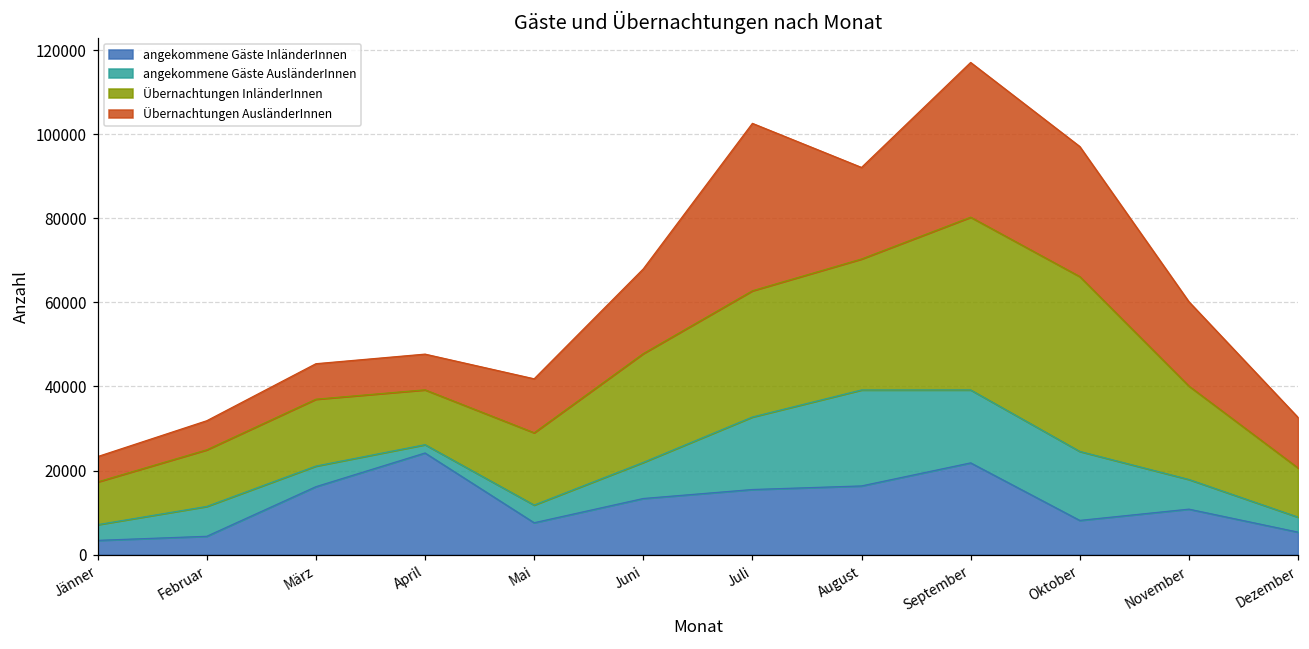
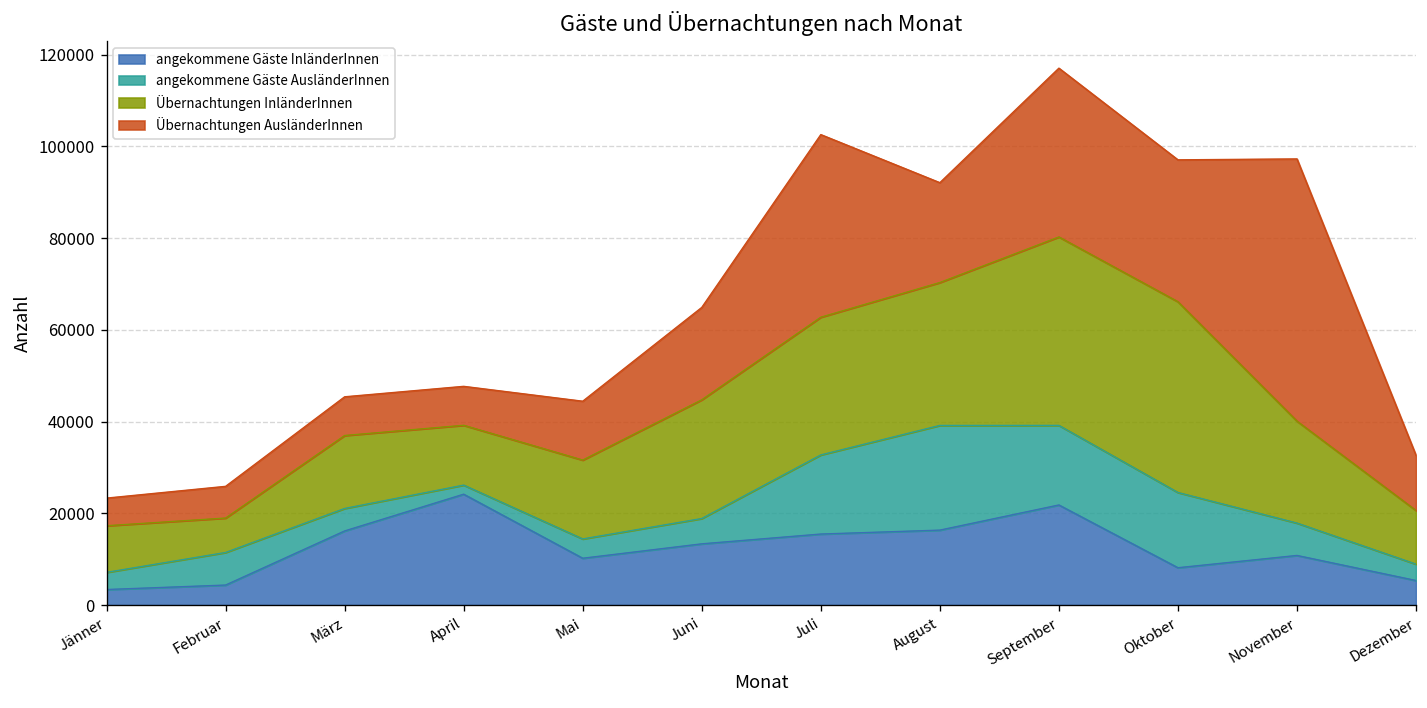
  {
    "angekommene Gäste InländerInnen": {
      "Jänner": 3000,
      "Februar": 4000,
      "März": 16000,
      "April": 24000,
-     "Mai": 8000,
+     "Mai": 10000,
      "Juni": 13000,
      "Juli": 15000,
      "August": 16000,
      "September": 22000,
      "Oktober": 8000,
      "November": 11000,
      "Dezember": 5000
    },
    "angekommene Gäste AusländerInnen": {
      "Jänner": 4000,
      "Februar": 7000,
      "März": 5000,
      "April": 2000,
      "Mai": 4000,
-     "Juni": 9000,
+     "Juni": 6000,
      "Juli": 17000,
      "August": 23000,
      "September": 17000,
      "Oktober": 16000,
      "November": 7000,
      "Dezember": 4000
    },
    "Übernachtungen InländerInnen": {
      "Jänner": 10000,
-     "Februar": 13000,
+     "Februar": 8000,
      "März": 16000,
      "April": 13000,
      "Mai": 17000,
      "Juni": 26000,
      "Juli": 30000,
      "August": 31000,
      "September": 41000,
      "Oktober": 42000,
      "November": 22000,
      "Dezember": 12000
    },
    "Übernachtungen AusländerInnen": {
      "Jänner": 6000,
      "Februar": 7000,
      "März": 8000,
      "April": 8000,
      "Mai": 13000,
      "Juni": 20000,
      "Juli": 40000,
      "August": 22000,
      "September": 37000,
      "Oktober": 31000,
-     "November": 20000,
+     "November": 57000,
      "Dezember": 12000
    }
  }
